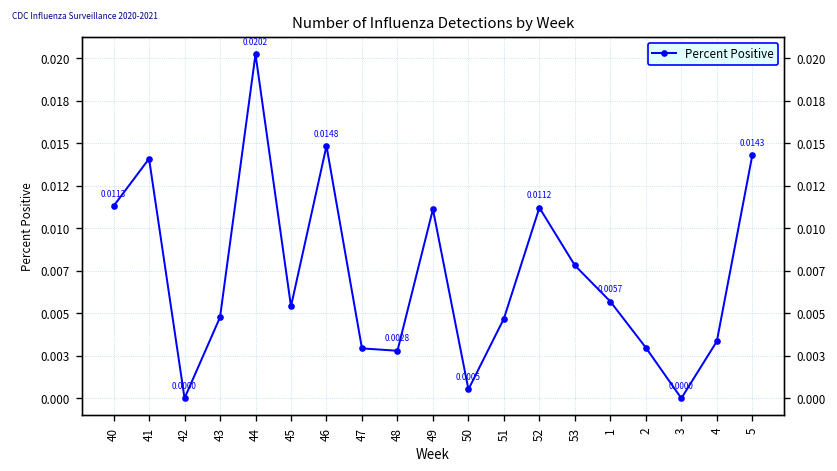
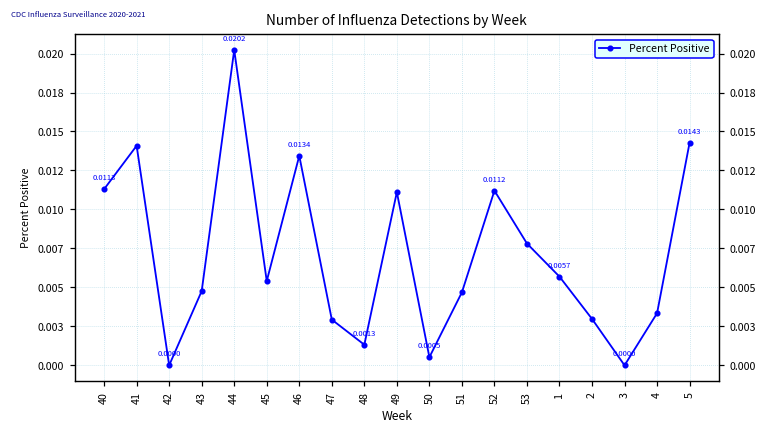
  {
    "40": 0.0113,
    "42": 0.0000,
    "44": 0.0202,
-   "46": 0.0148,
-   "48": 0.0028,
+   "46": 0.0134,
+   "48": 0.0013,
    "50": 0.0005,
    "52": 0.0112,
    "1": 0.0057,
    "3": 0.0000,
    "5": 0.0143
  }
